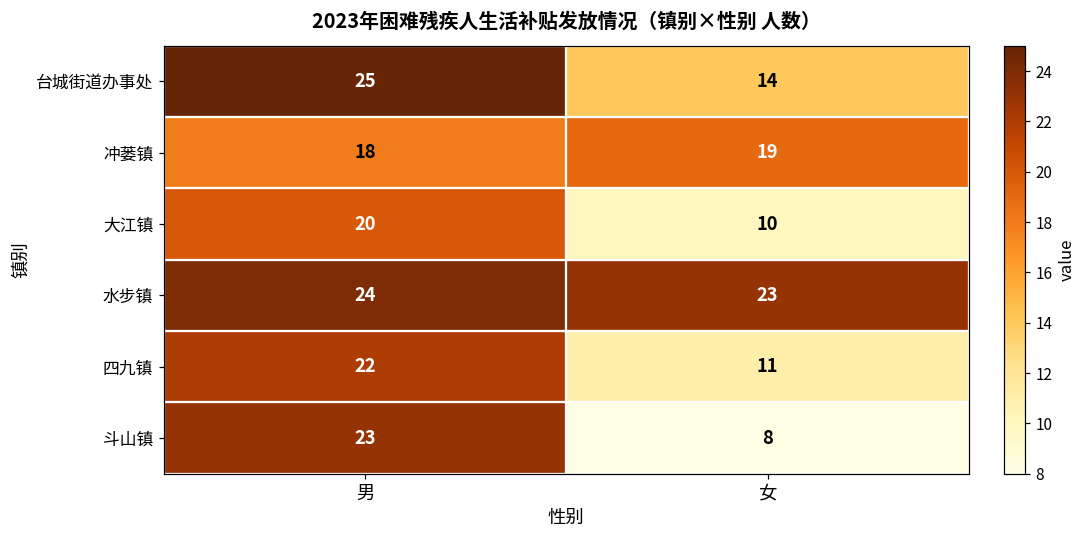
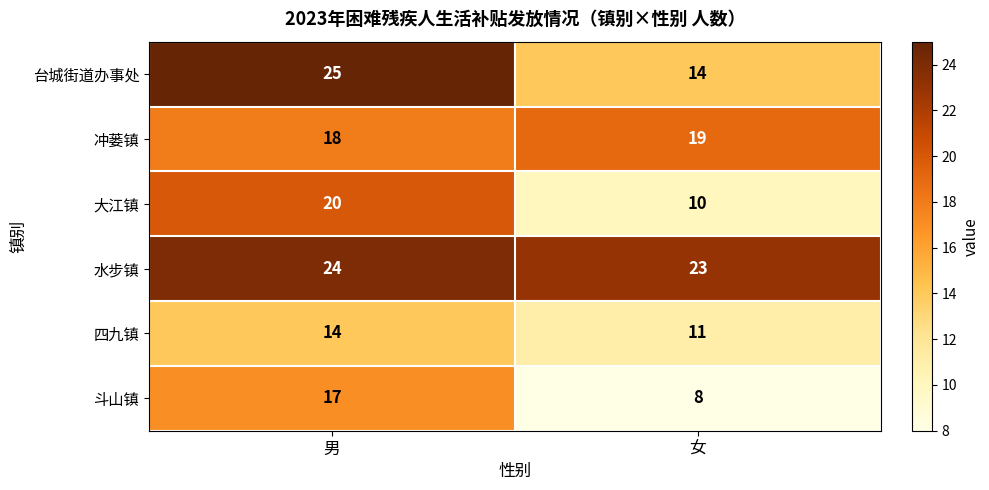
  {
    "台城街道办事处": {
      "男": 25,
      "女": 14
    },
    "冲蒌镇": {
      "男": 18,
      "女": 19
    },
    "大江镇": {
      "男": 20,
      "女": 10
    },
    "水步镇": {
      "男": 24,
      "女": 23
    },
    "四九镇": {
-     "男": 22,
+     "男": 14,
      "女": 11
    },
    "斗山镇": {
-     "男": 23,
+     "男": 17,
      "女": 8
    }
  }
